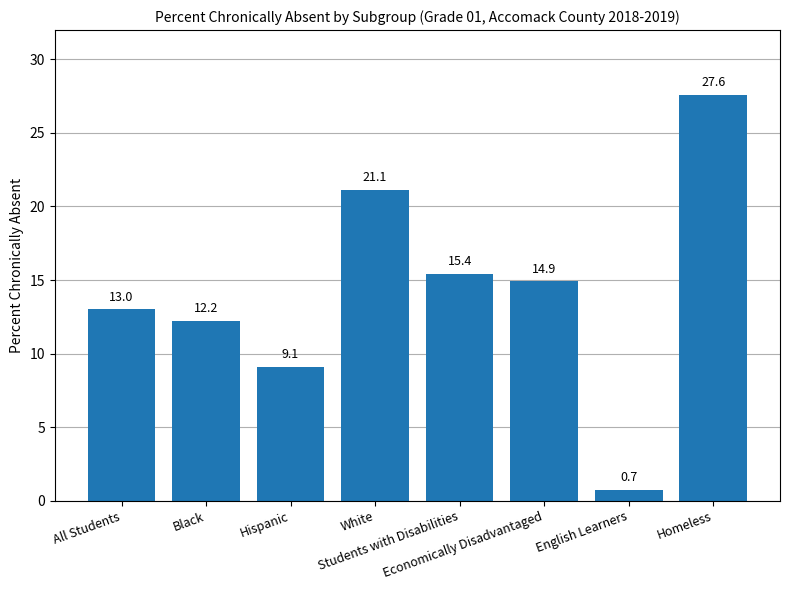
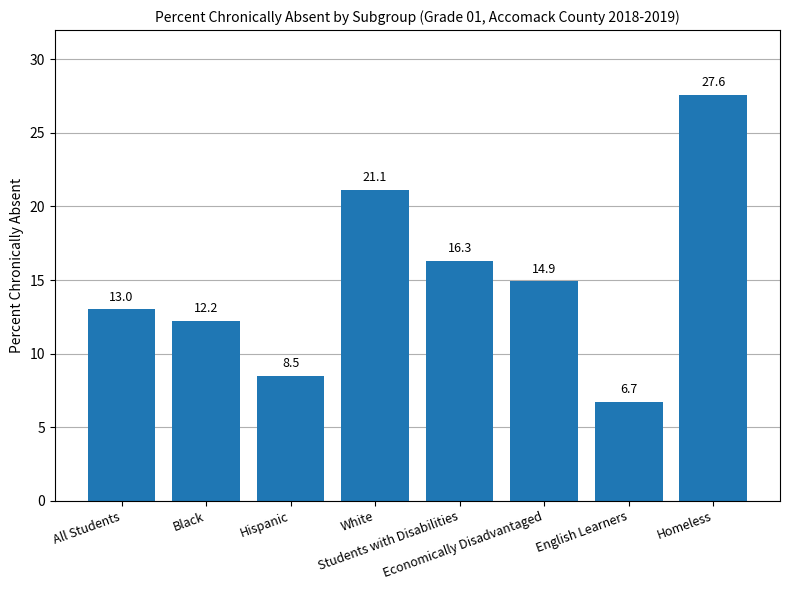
  {
    "All Students": 13.0,
    "Black": 12.2,
-   "Hispanic": 9.1,
+   "Hispanic": 8.5,
    "White": 21.1,
-   "Students with Disabilities": 15.4,
+   "Students with Disabilities": 16.3,
    "Economically Disadvantaged": 14.9,
-   "English Learners": 0.7,
+   "English Learners": 6.7,
    "Homeless": 27.6
  }
